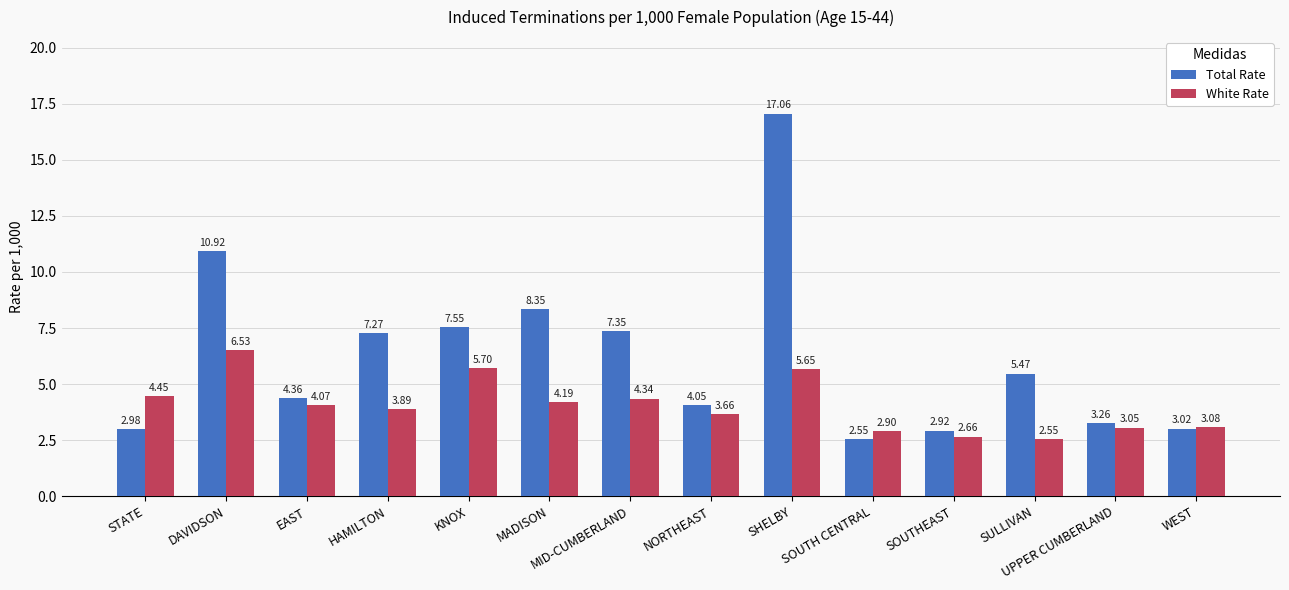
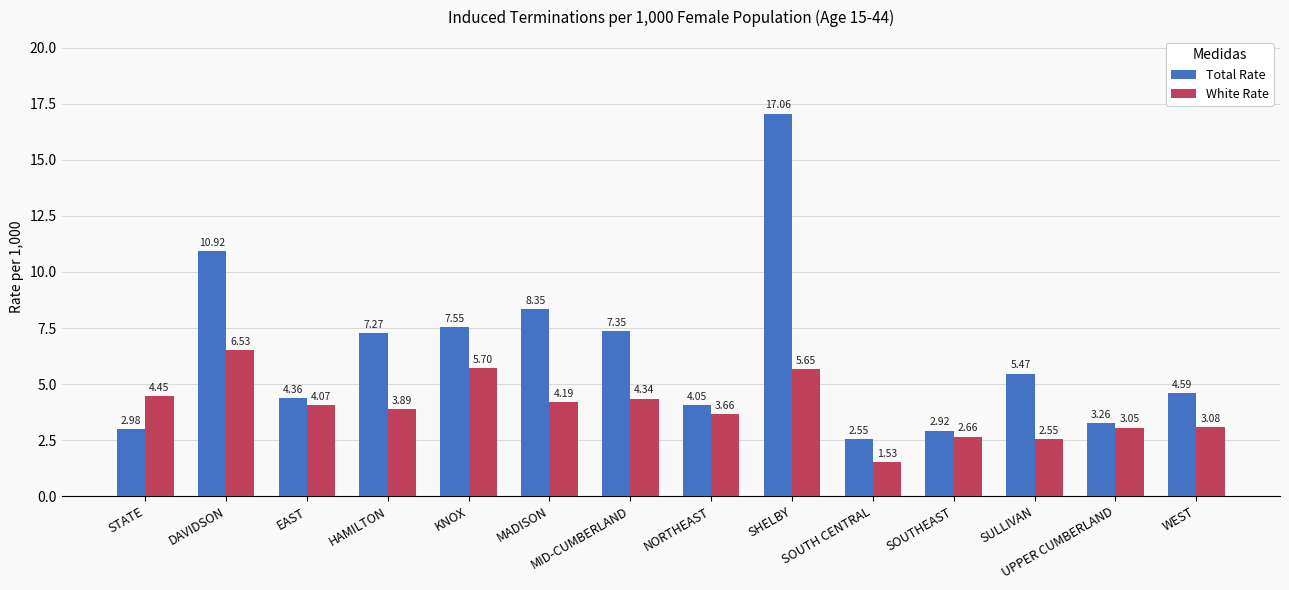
  {
    "Total Rate": {
      "STATE": 2.98,
      "DAVIDSON": 10.92,
      "EAST": 4.36,
      "HAMILTON": 7.27,
      "KNOX": 7.55,
      "MADISON": 8.35,
      "MID-CUMBERLAND": 7.35,
      "NORTHEAST": 4.05,
      "SHELBY": 17.06,
      "SOUTH CENTRAL": 2.55,
      "SOUTHEAST": 2.92,
      "SULLIVAN": 5.47,
      "UPPER CUMBERLAND": 3.26,
-     "WEST": 3.02
+     "WEST": 4.59
    },
    "White Rate": {
      "STATE": 4.45,
      "DAVIDSON": 6.53,
      "EAST": 4.07,
      "HAMILTON": 3.89,
      "KNOX": 5.70,
      "MADISON": 4.19,
      "MID-CUMBERLAND": 4.34,
      "NORTHEAST": 3.66,
      "SHELBY": 5.65,
-     "SOUTH CENTRAL": 2.90,
+     "SOUTH CENTRAL": 1.53,
      "SOUTHEAST": 2.66,
      "SULLIVAN": 2.55,
      "UPPER CUMBERLAND": 3.05,
      "WEST": 3.08
    }
  }
